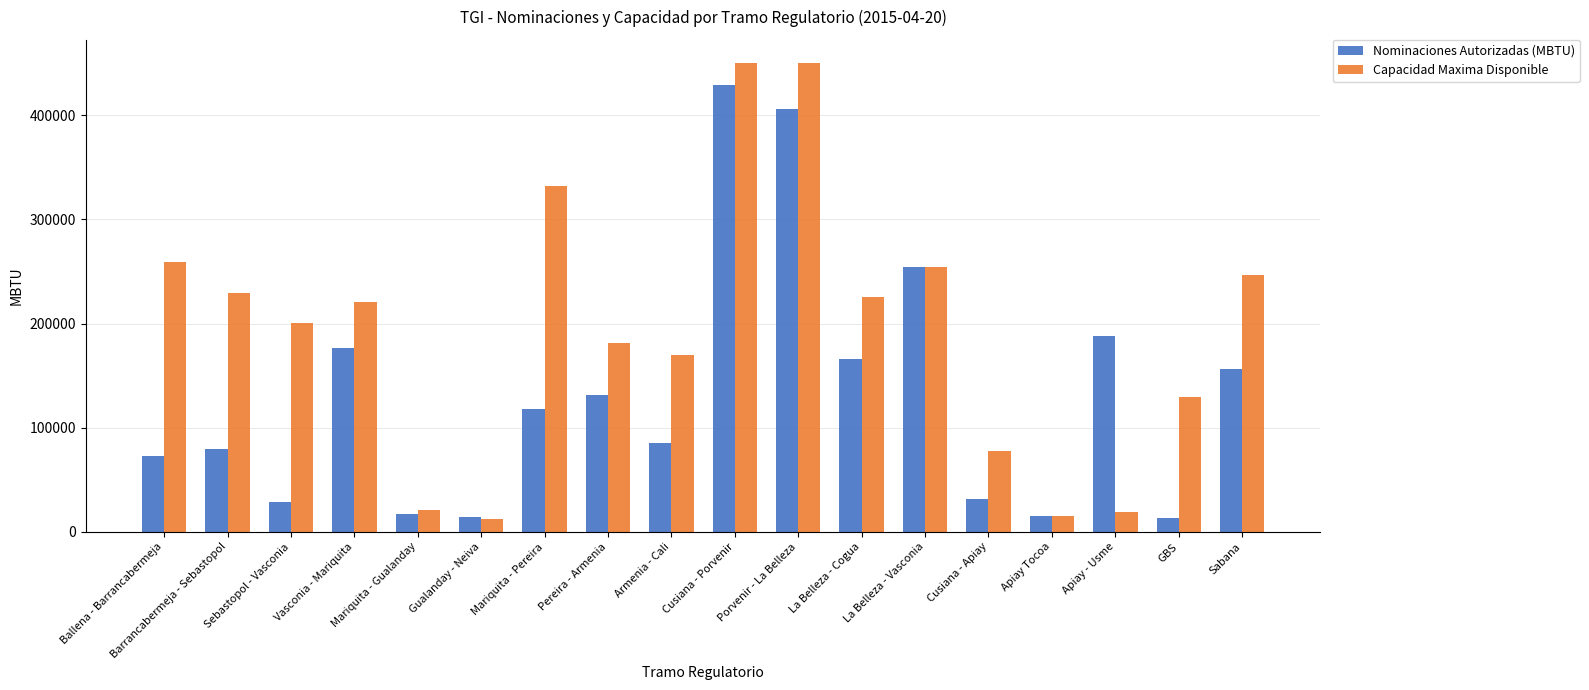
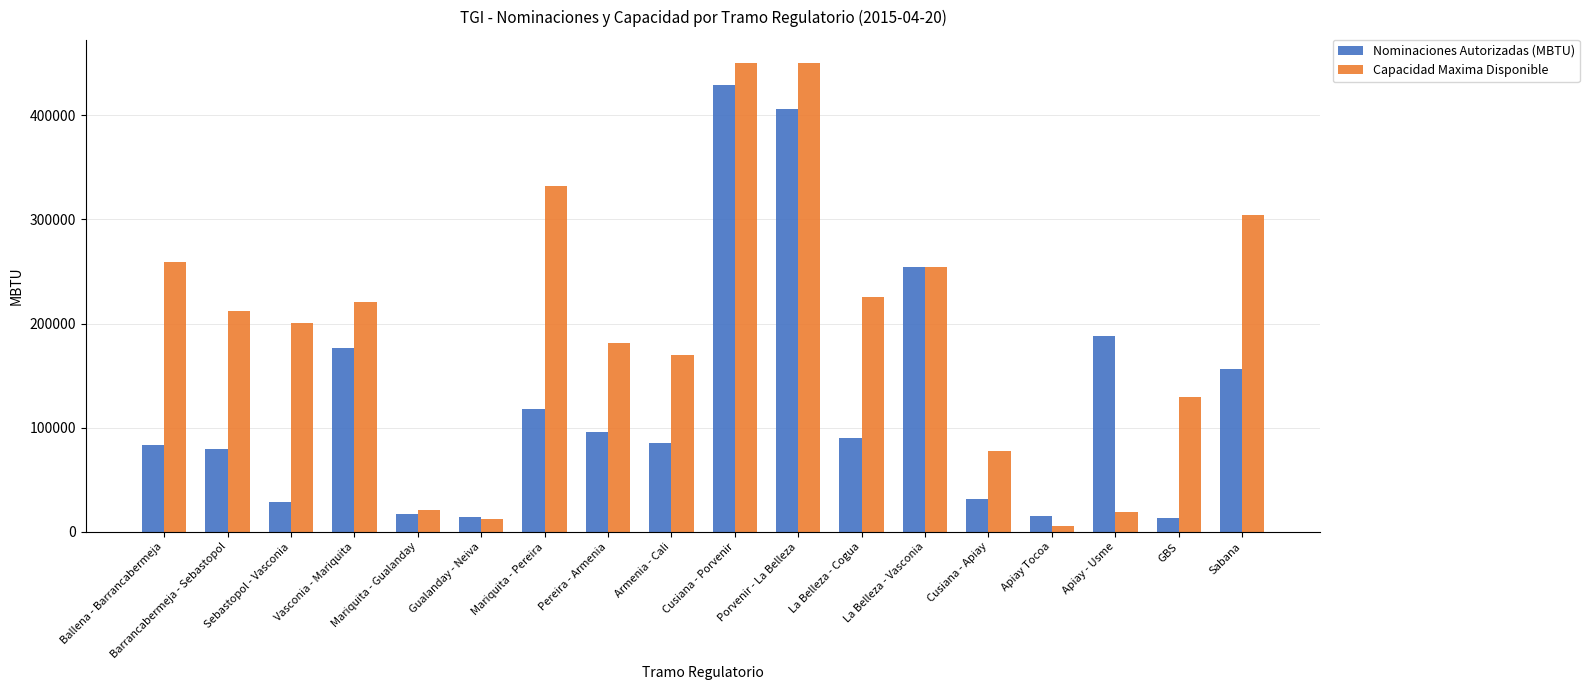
  {
    "Nominaciones Autorizadas (MBTU)": {
-     "Ballena - Barrancabermeja": 73000,
+     "Ballena - Barrancabermeja": 83000,
      "Barrancabermeja - Sebastopol": 79000,
      "Sebastopol - Vasconia": 29000,
      "Vasconia - Mariquita": 176000,
      "Mariquita - Gualanday": 17000,
      "Gualanday - Neiva": 15000,
      "Mariquita - Pereira": 118000,
-     "Pereira - Armenia": 131000,
+     "Pereira - Armenia": 96000,
      "Armenia - Cali": 85000,
      "Cusiana - Porvenir": 429000,
      "Porvenir - La Belleza": 406000,
-     "La Belleza - Cogua": 166000,
+     "La Belleza - Cogua": 90000,
      "La Belleza - Vasconia": 255000,
      "Cusiana - Apiay": 32000,
      "Apiay Tocoa": 15000,
      "Apiay - Usme": 188000,
      "GBS": 13000,
      "Sabana": 156000
    },
    "Capacidad Maxima Disponible": {
      "Ballena - Barrancabermeja": 259000,
-     "Barrancabermeja - Sebastopol": 229000,
+     "Barrancabermeja - Sebastopol": 212000,
      "Sebastopol - Vasconia": 200000,
      "Vasconia - Mariquita": 220000,
      "Mariquita - Gualanday": 21000,
      "Gualanday - Neiva": 13000,
      "Mariquita - Pereira": 332000,
      "Pereira - Armenia": 181000,
      "Armenia - Cali": 170000,
      "Cusiana - Porvenir": 450000,
      "Porvenir - La Belleza": 450000,
      "La Belleza - Cogua": 225000,
      "La Belleza - Vasconia": 255000,
      "Cusiana - Apiay": 77000,
-     "Apiay Tocoa": 15000,
+     "Apiay Tocoa": 6000,
      "Apiay - Usme": 19000,
      "GBS": 130000,
-     "Sabana": 247000
+     "Sabana": 304000
    }
  }
